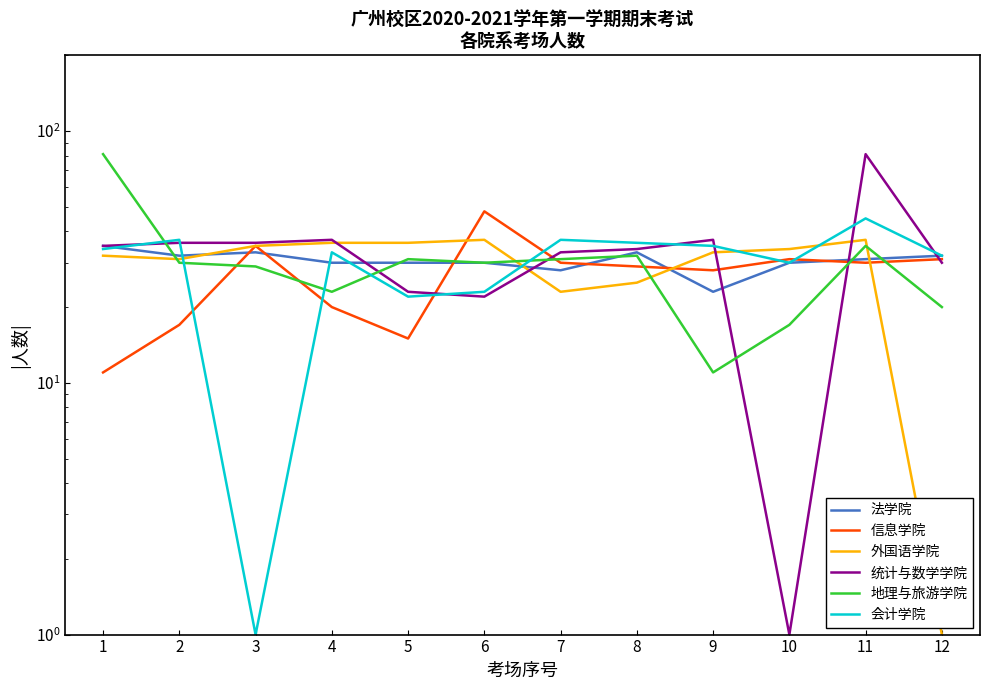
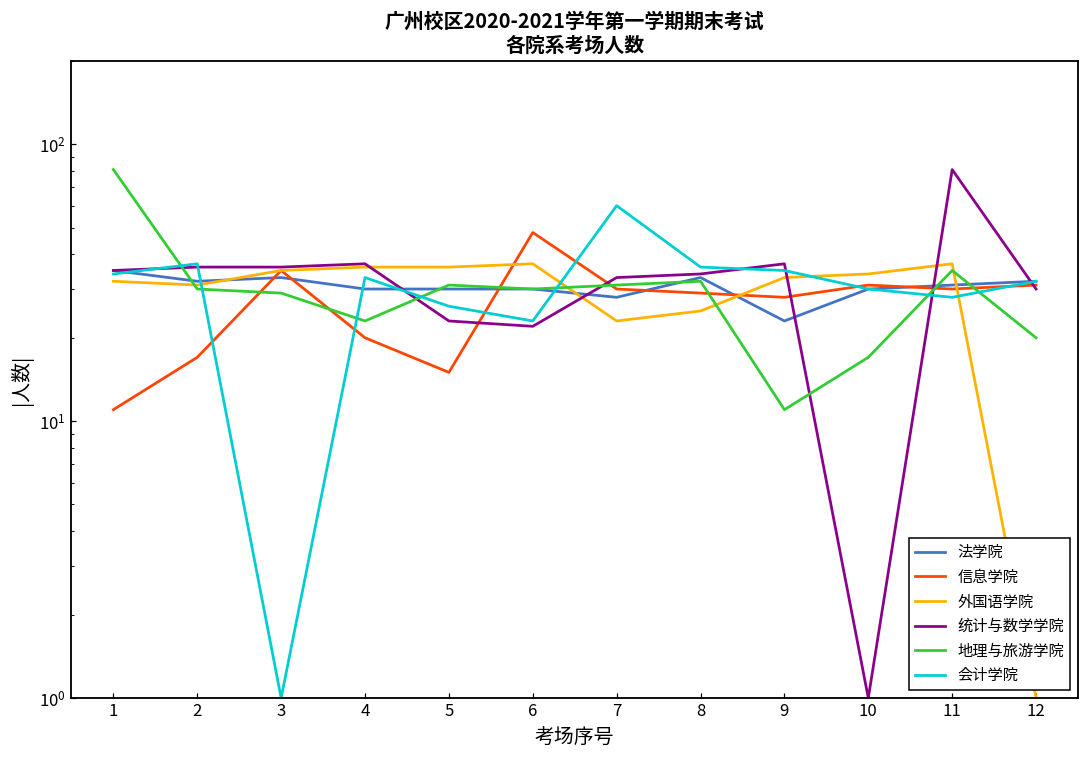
  {
    "法学院": {
      "2": 32,
      "3": 33,
      "4": 30,
      "5": 30,
      "7": 28,
      "8": 33,
      "9": 23,
      "11": 31
    },
    "信息学院": {
      "1": 11,
      "2": 17,
      "4": 20,
      "5": 15,
      "6": 48,
      "7": 30,
      "8": 29,
      "9": 28,
      "10": 31,
      "11": 30,
      "12": 31
    },
    "外国语学院": {
      "1": 32,
      "2": 31,
      "4": 36,
      "5": 36,
      "6": 37,
      "7": 23,
      "8": 25,
      "9": 33,
      "10": 34,
      "11": 37,
      "12": 1
    },
    "统计与数学学院": {
      "2": 36,
      "3": 36,
      "4": 37,
      "5": 23,
      "6": 22,
      "7": 33,
      "8": 34,
      "9": 37,
      "10": 1,
      "11": 81,
      "12": 30
    },
    "地理与旅游学院": {
      "1": 81,
      "2": 30,
      "3": 29,
      "4": 23,
      "5": 31,
      "7": 31,
      "8": 32,
      "9": 11,
      "10": 17,
      "11": 35,
      "12": 20
    },
    "会计学院": {
      "1": 34,
      "2": 37,
      "3": 1,
      "4": 33,
-     "5": 22,
+     "5": 26,
      "6": 23,
-     "7": 37,
+     "7": 60,
      "8": 36,
      "9": 35,
-     "11": 45
+     "11": 28
    }
  }
